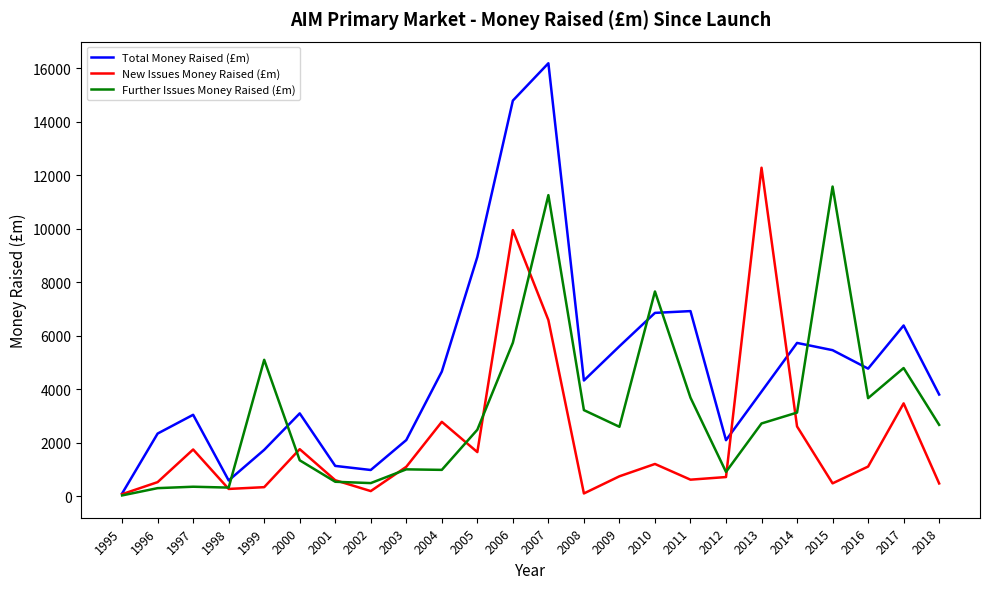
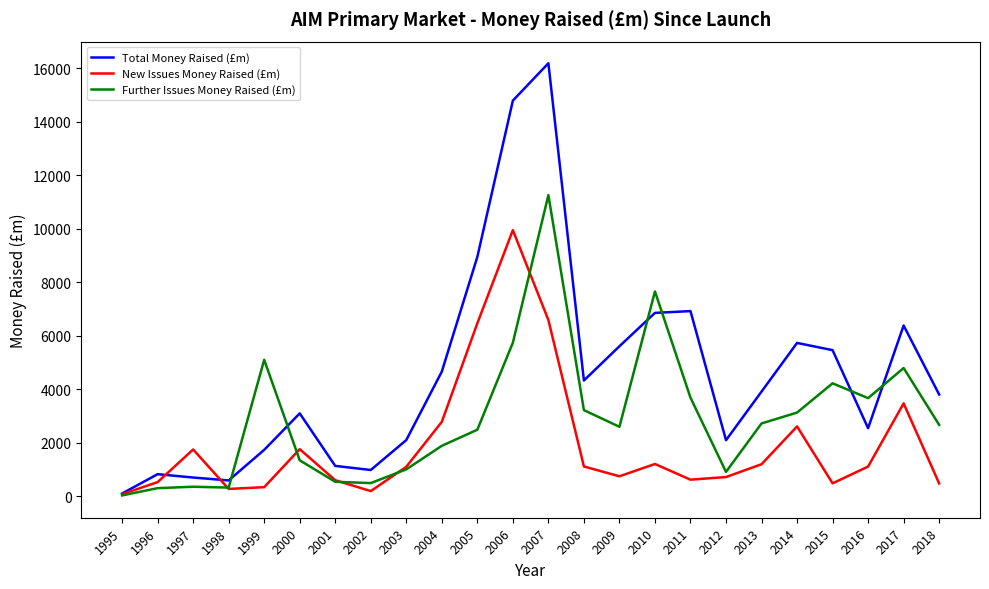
  {
    "Total Money Raised (£m)": {
-     "1996": 2300,
-     "1997": 3000,
+     "1996": 800,
+     "1997": 700,
      "1998": 600,
      "1999": 1700,
      "2000": 3100,
      "2001": 1100,
      "2002": 1000,
      "2003": 2100,
      "2004": 4700,
      "2005": 8900,
      "2006": 14800,
      "2007": 16200,
      "2008": 4300,
      "2009": 5600,
      "2010": 6800,
      "2011": 6900,
      "2012": 2100,
      "2013": 3900,
      "2014": 5700,
      "2015": 5500,
-     "2016": 4800,
+     "2016": 2500,
      "2017": 6400,
      "2018": 3800
    },
    "New Issues Money Raised (£m)": {
      "1996": 500,
      "1997": 1700,
      "1999": 300,
      "2000": 1800,
      "2002": 200,
      "2003": 1100,
      "2004": 2800,
-     "2005": 1600,
+     "2005": 6500,
      "2006": 9900,
      "2007": 6600,
-     "2008": 100,
+     "2008": 1100,
      "2009": 700,
      "2010": 1200,
      "2011": 600,
      "2012": 700,
-     "2013": 12300,
+     "2013": 1200,
      "2014": 2600,
      "2015": 500,
      "2016": 1100,
      "2017": 3500,
      "2018": 500
    },
    "Further Issues Money Raised (£m)": {
      "1996": 300,
      "1997": 400,
      "1999": 5100,
      "2000": 1300,
      "2002": 500,
      "2003": 1000,
-     "2004": 1000,
+     "2004": 1900,
      "2005": 2500,
      "2006": 5700,
      "2007": 11300,
      "2008": 3200,
      "2009": 2600,
      "2010": 7700,
      "2011": 3700,
      "2012": 900,
      "2013": 2700,
      "2014": 3100,
-     "2015": 11600,
+     "2015": 4200,
      "2016": 3700,
      "2017": 4800,
      "2018": 2700
    }
  }
